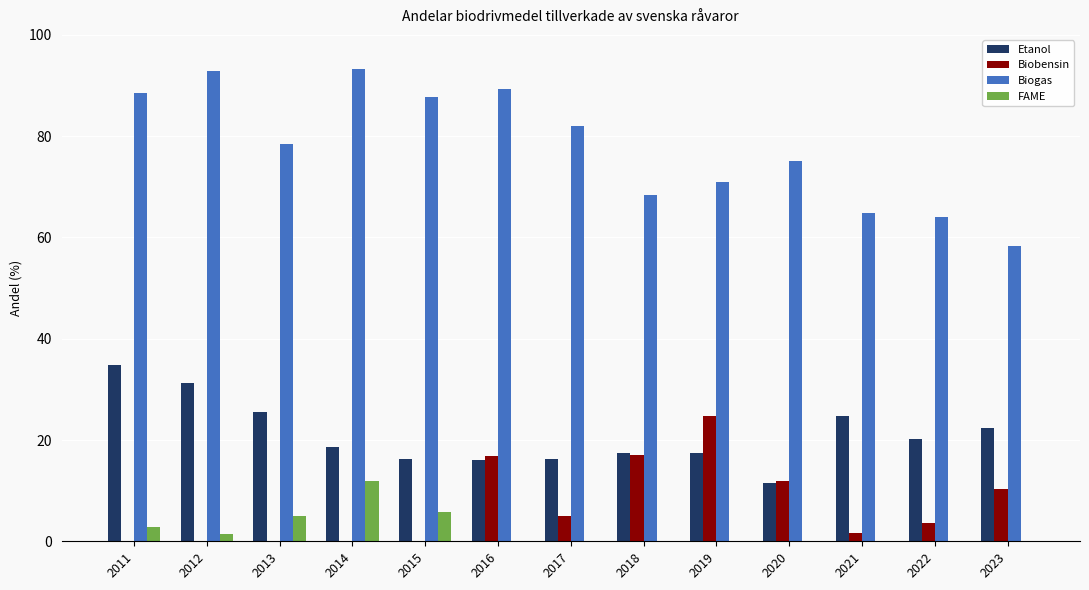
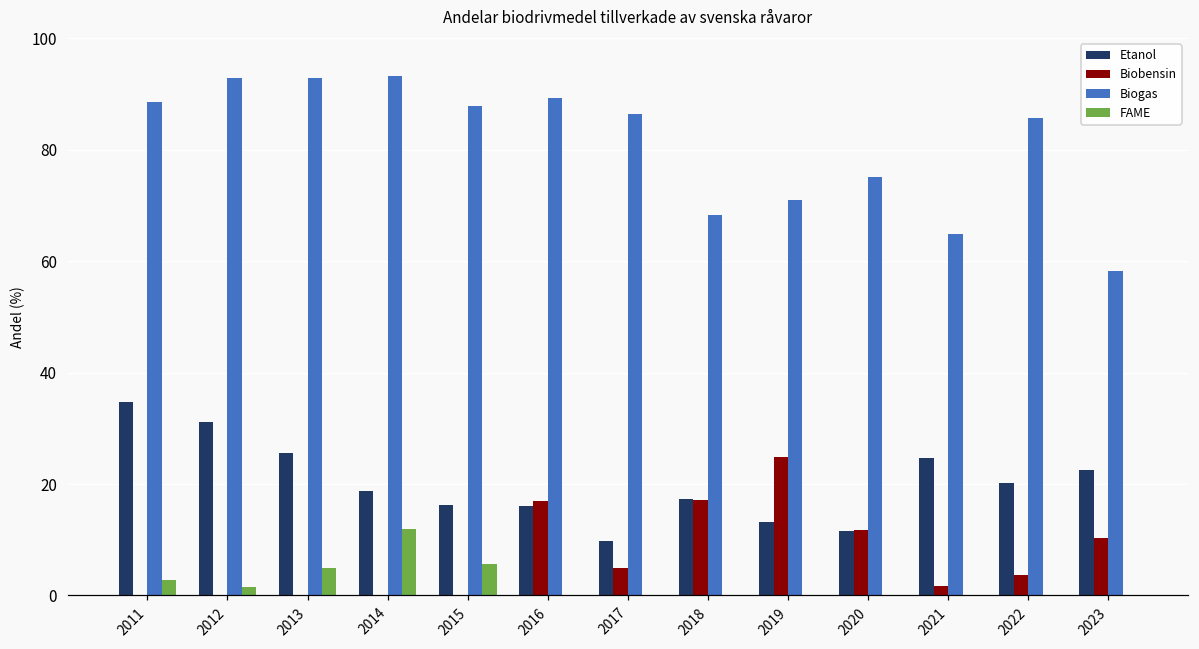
  {
    "Etanol": {
      "2011": 35,
      "2012": 31,
      "2013": 26,
      "2014": 19,
      "2015": 16,
      "2016": 16,
-     "2017": 16,
+     "2017": 10,
      "2018": 17,
-     "2019": 18,
+     "2019": 13,
      "2020": 12,
      "2021": 25,
      "2022": 20,
      "2023": 22
    },
    "Biobensin": {
      "2011": 0,
      "2012": 0,
      "2013": 0,
      "2014": 0,
      "2015": 0,
      "2016": 17,
      "2017": 5,
      "2018": 17,
      "2019": 25,
      "2020": 12,
      "2021": 2,
      "2022": 4,
      "2023": 10
    },
    "Biogas": {
      "2011": 89,
      "2012": 93,
-     "2013": 78,
+     "2013": 93,
      "2014": 93,
      "2015": 88,
      "2016": 89,
-     "2017": 82,
+     "2017": 87,
      "2018": 68,
      "2019": 71,
      "2020": 75,
      "2021": 65,
-     "2022": 64,
+     "2022": 86,
      "2023": 58
    },
    "FAME": {
      "2011": 3,
      "2012": 2,
      "2013": 5,
      "2014": 12,
      "2015": 6,
      "2016": 0,
      "2017": 0,
      "2018": 0,
      "2019": 0,
      "2020": 0,
      "2021": 0,
      "2022": 0,
      "2023": 0
    }
  }
